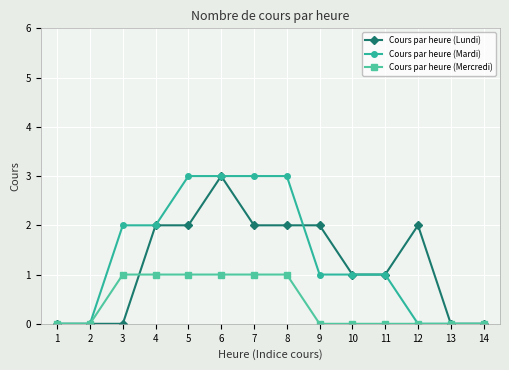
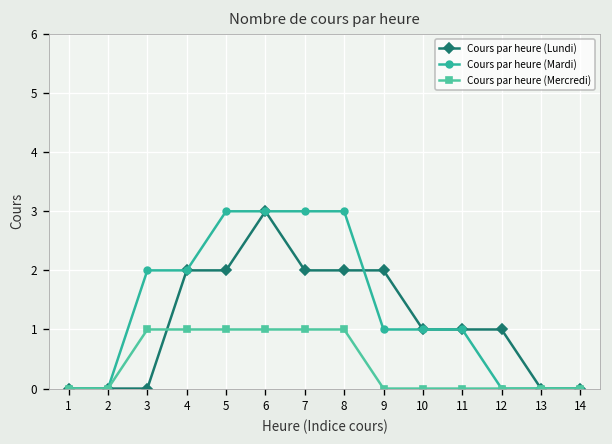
  {
    "Cours par heure (Lundi)": {
      "3": 0,
      "5": 2,
      "7": 2,
      "8": 2,
      "9": 2,
-     "12": 2
+     "12": 1
    }
  }
